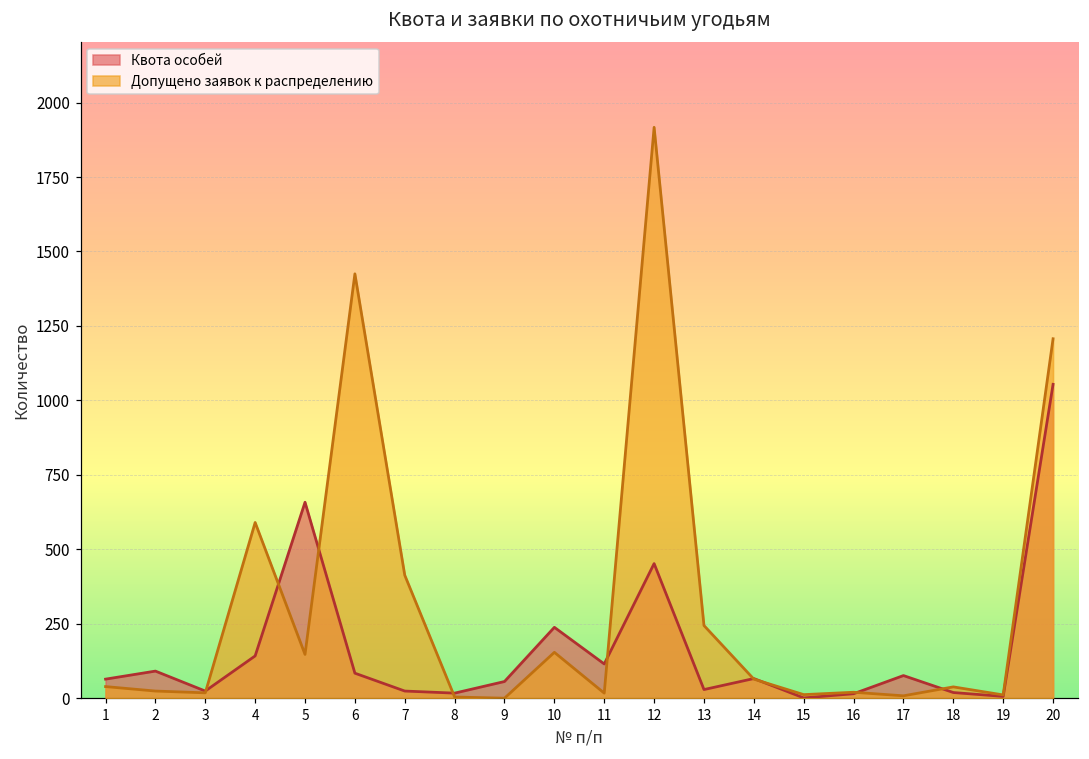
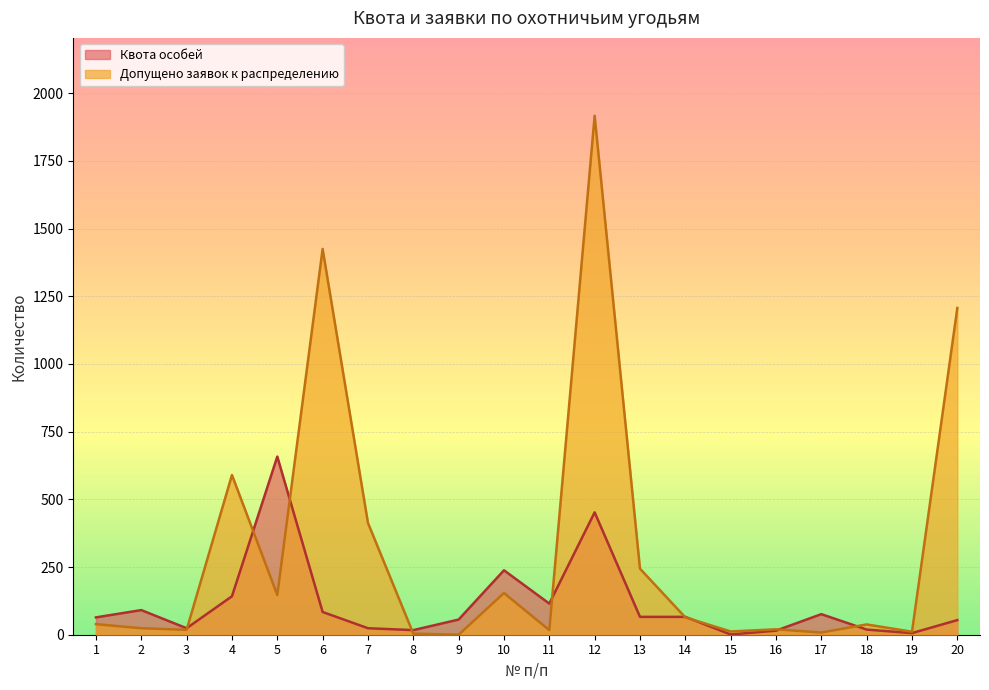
  {
    "Квота особей": {
      "1": 60,
      "2": 90,
      "4": 140,
      "5": 660,
      "6": 80,
      "7": 20,
      "8": 20,
      "9": 60,
      "10": 240,
      "11": 120,
      "12": 450,
-     "13": 30,
+     "13": 70,
      "15": 0,
      "17": 80,
      "18": 20,
-     "20": 1050
+     "20": 50
    },
    "Допущено заявок к распределению": {
      "1": 40,
      "2": 20,
      "4": 590,
      "5": 150,
      "6": 1430,
      "7": 410,
      "8": 0,
      "9": 0,
      "10": 150,
      "11": 20,
      "12": 1920,
      "13": 240,
      "15": 10,
      "17": 10,
      "18": 40,
      "20": 1210
    }
  }
